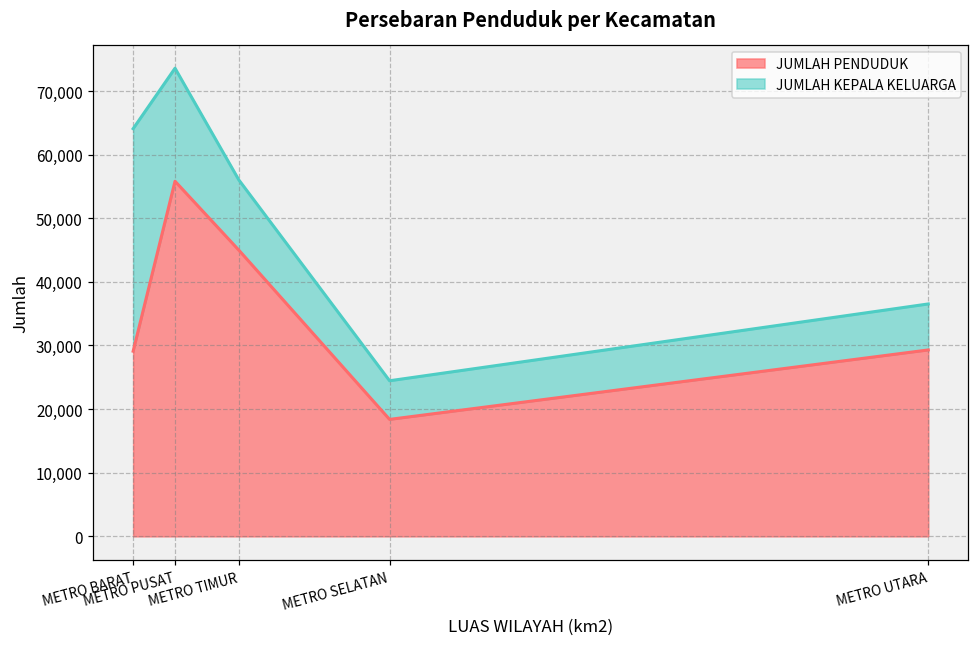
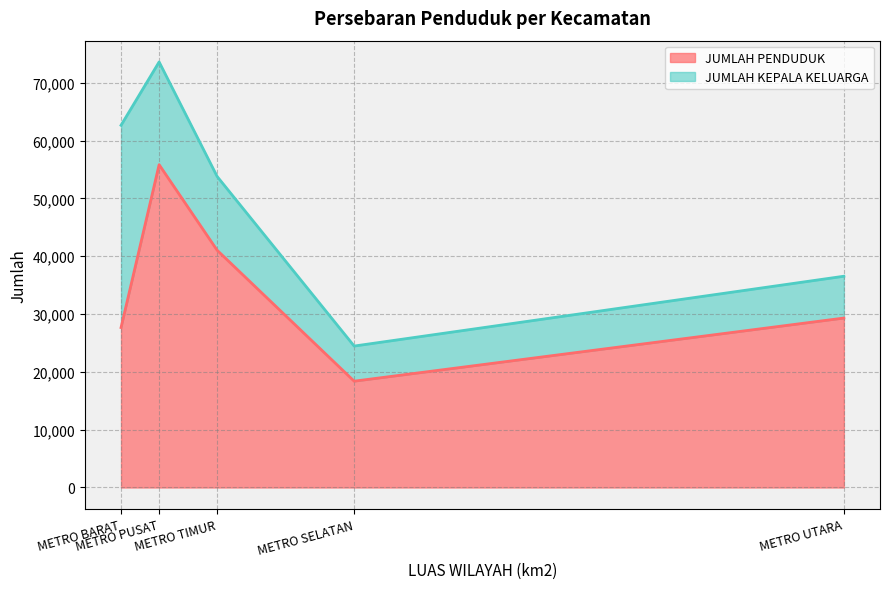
  {
    "JUMLAH PENDUDUK": {
-     "METRO BARAT": "29,000",
+     "METRO BARAT": "28,000",
      "METRO PUSAT": "56,000",
-     "METRO TIMUR": "45,000",
+     "METRO TIMUR": "41,000",
      "METRO SELATAN": "18,000",
      "METRO UTARA": "29,000"
    },
    "JUMLAH KEPALA KELUARGA": {
      "METRO BARAT": "35,000",
      "METRO PUSAT": "18,000",
-     "METRO TIMUR": "11,000",
+     "METRO TIMUR": "13,000",
      "METRO SELATAN": "6,000",
      "METRO UTARA": "7,000"
    }
  }
